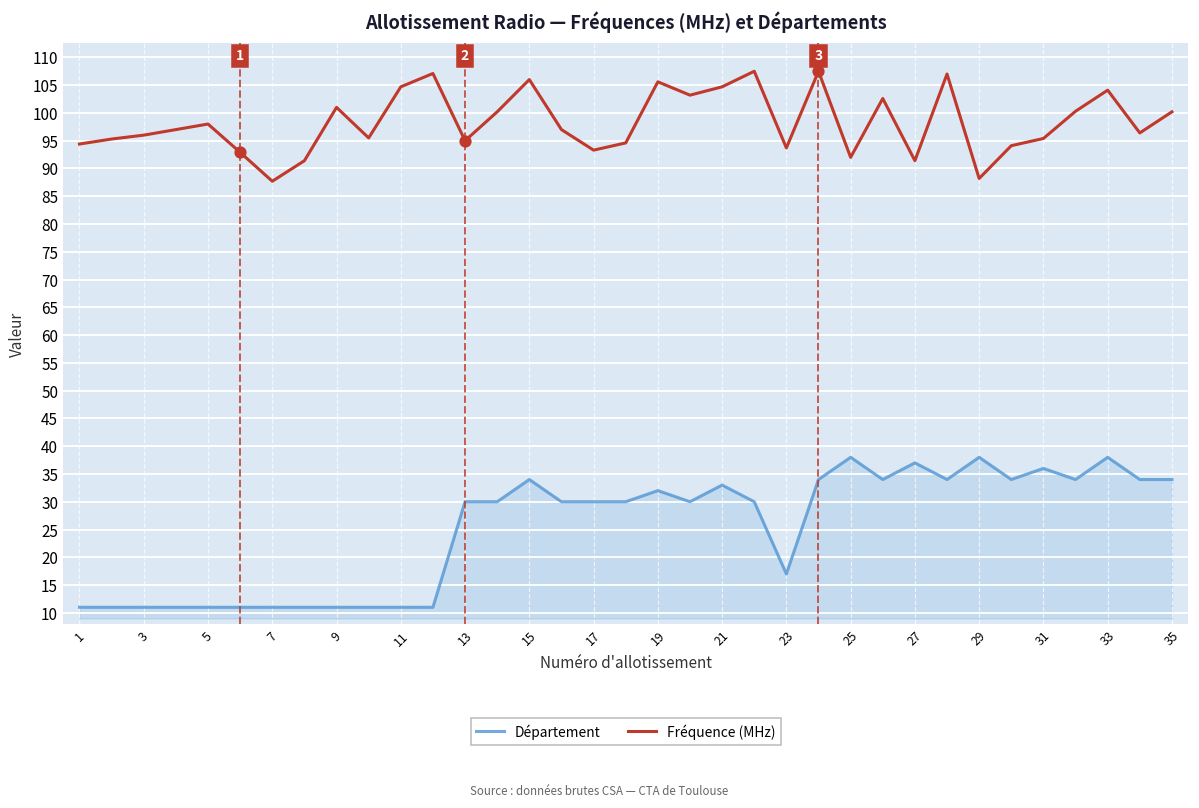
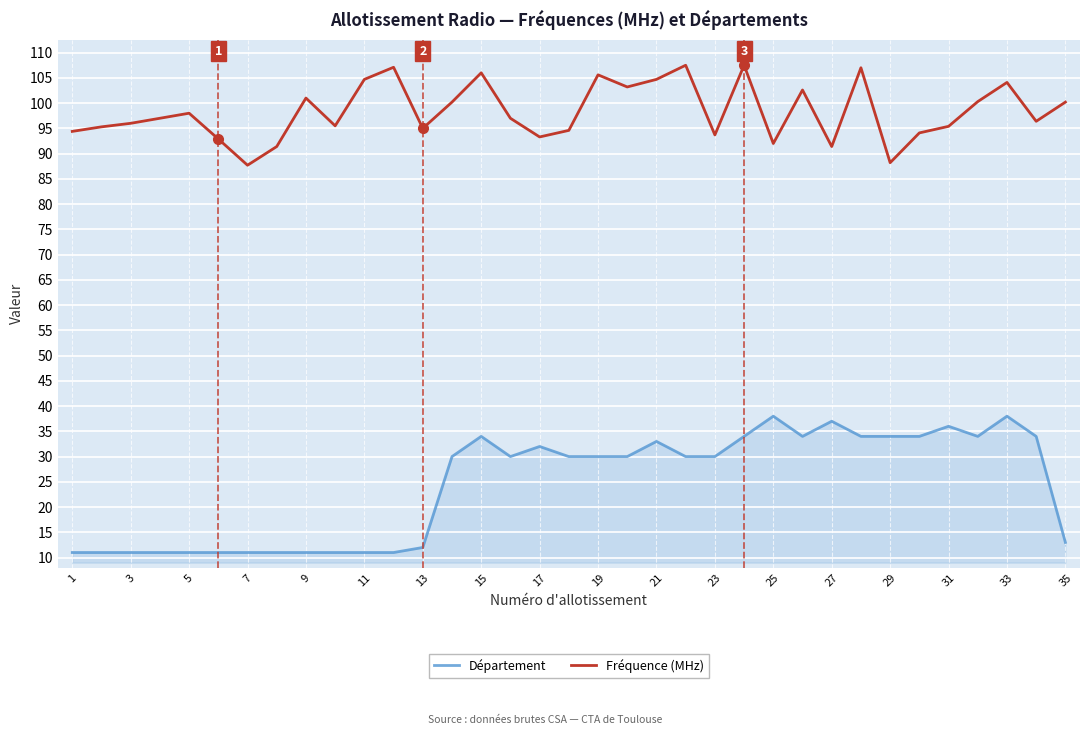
  {
    "Département": {
      "1": 11,
      "3": 11,
      "5": 11,
      "7": 11,
      "9": 11,
      "11": 11,
-     "13": 30,
+     "13": 12,
      "15": 34,
-     "17": 30,
-     "19": 32,
+     "17": 32,
+     "19": 30,
      "21": 33,
-     "23": 17,
+     "23": 30,
      "25": 38,
      "27": 37,
-     "29": 38,
+     "29": 34,
      "31": 36,
      "33": 38,
-     "35": 34
+     "35": 13
    }
  }
